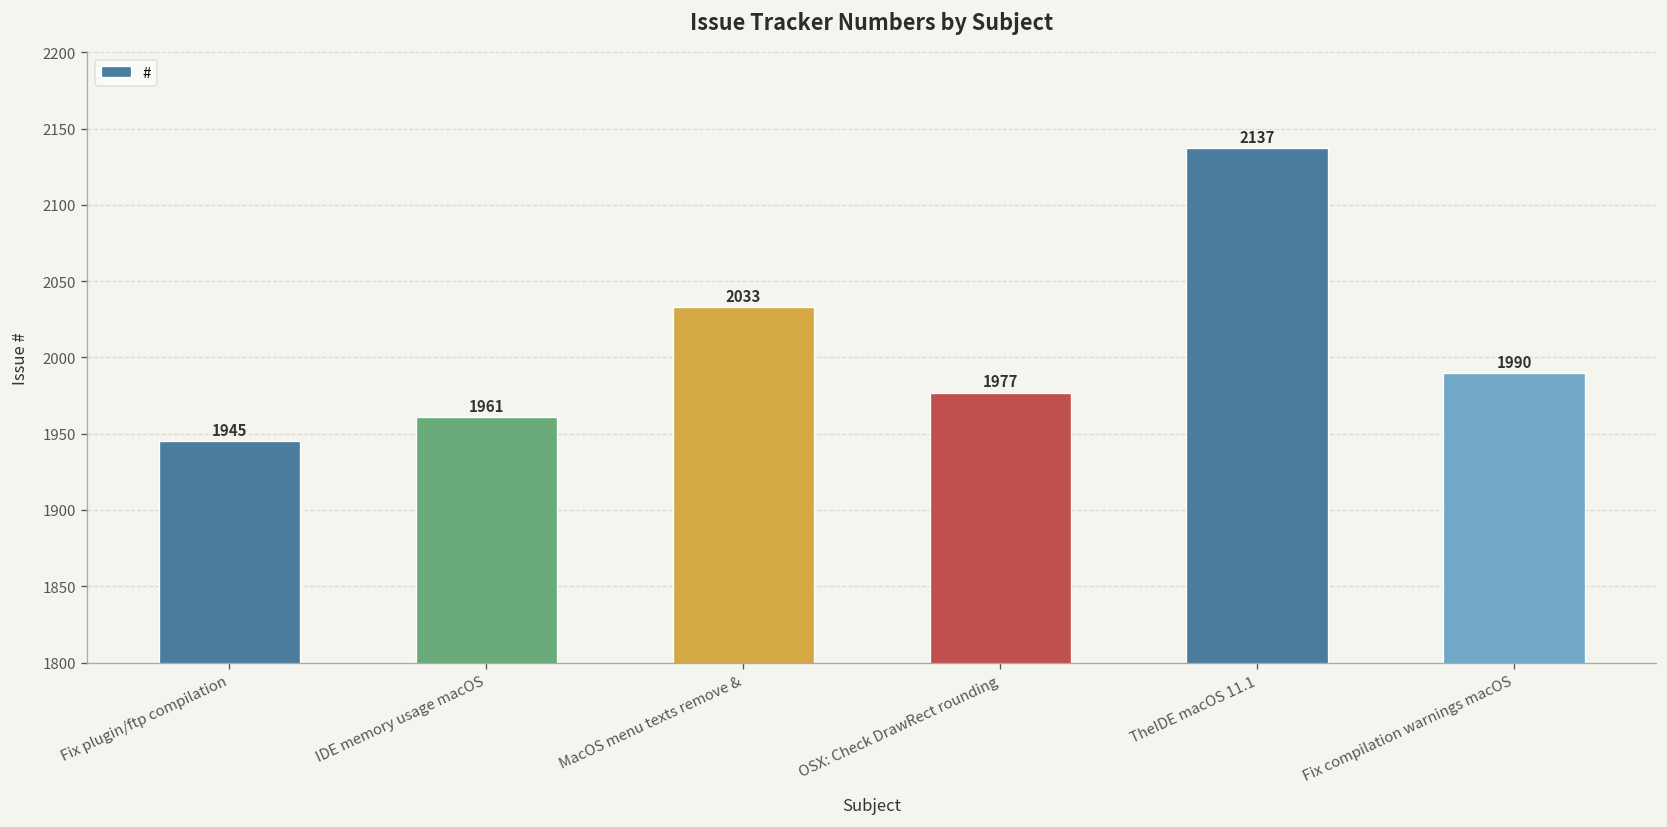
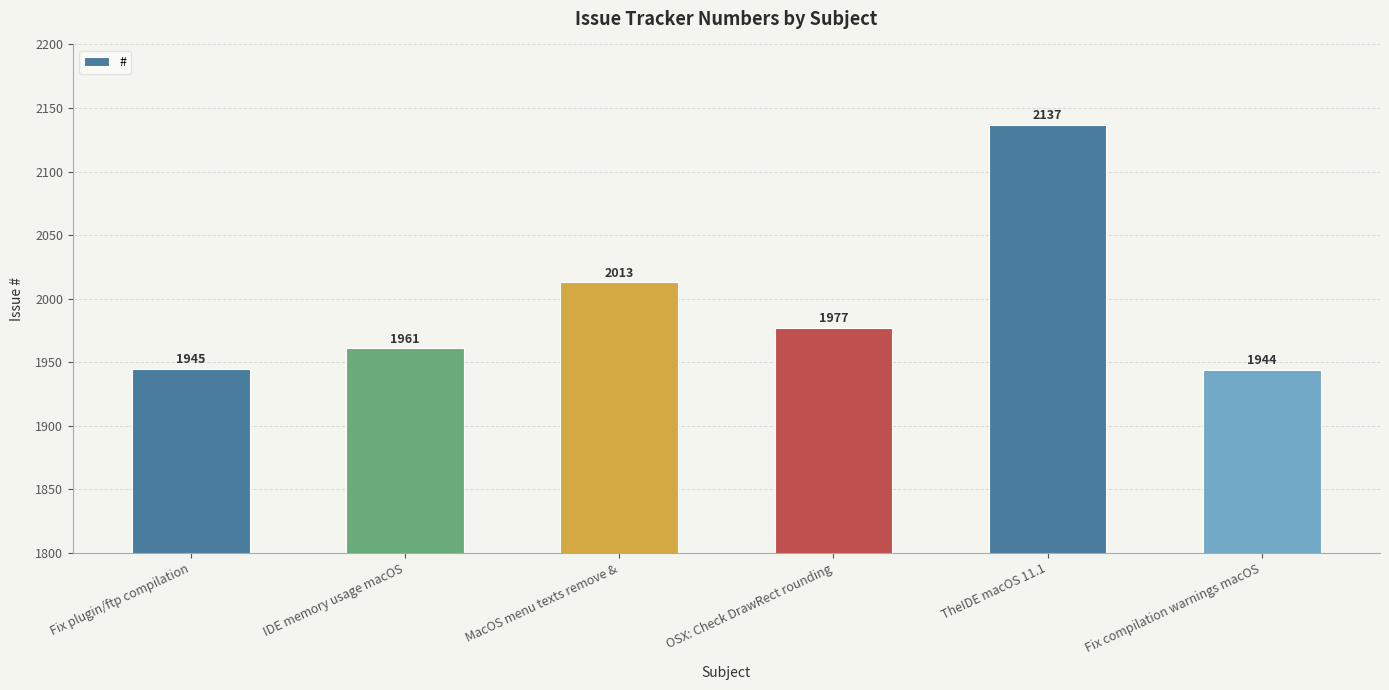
  {
    "Fix plugin/ftp compilation": 1945,
    "IDE memory usage macOS": 1961,
-   "MacOS menu texts remove &": 2033,
+   "MacOS menu texts remove &": 2013,
    "OSX: Check DrawRect rounding": 1977,
    "TheIDE macOS 11.1": 2137,
-   "Fix compilation warnings macOS": 1990
+   "Fix compilation warnings macOS": 1944
  }
